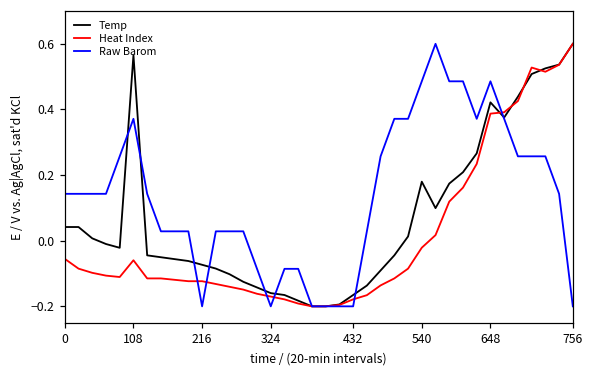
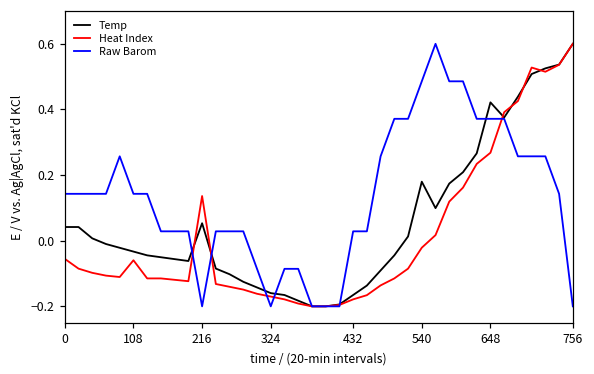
  {
    "Temp": {
      "0": 0.04,
-     "108": 0.57,
-     "216": -0.07,
+     "108": -0.03,
+     "216": 0.05,
      "324": -0.16,
      "432": -0.17,
      "540": 0.18,
      "648": 0.42
    },
    "Heat Index": {
      "0": -0.06,
      "108": -0.06,
-     "216": -0.12,
+     "216": 0.14,
      "324": -0.17,
      "432": -0.18,
      "540": -0.02,
-     "648": 0.39
+     "648": 0.27
    },
    "Raw Barom": {
      "0": 0.14,
-     "108": 0.37,
+     "108": 0.14,
      "216": -0.20,
      "324": -0.20,
-     "432": -0.20,
+     "432": 0.03,
      "540": 0.49,
-     "648": 0.49,
+     "648": 0.37,
      "756": -0.20
    }
  }
